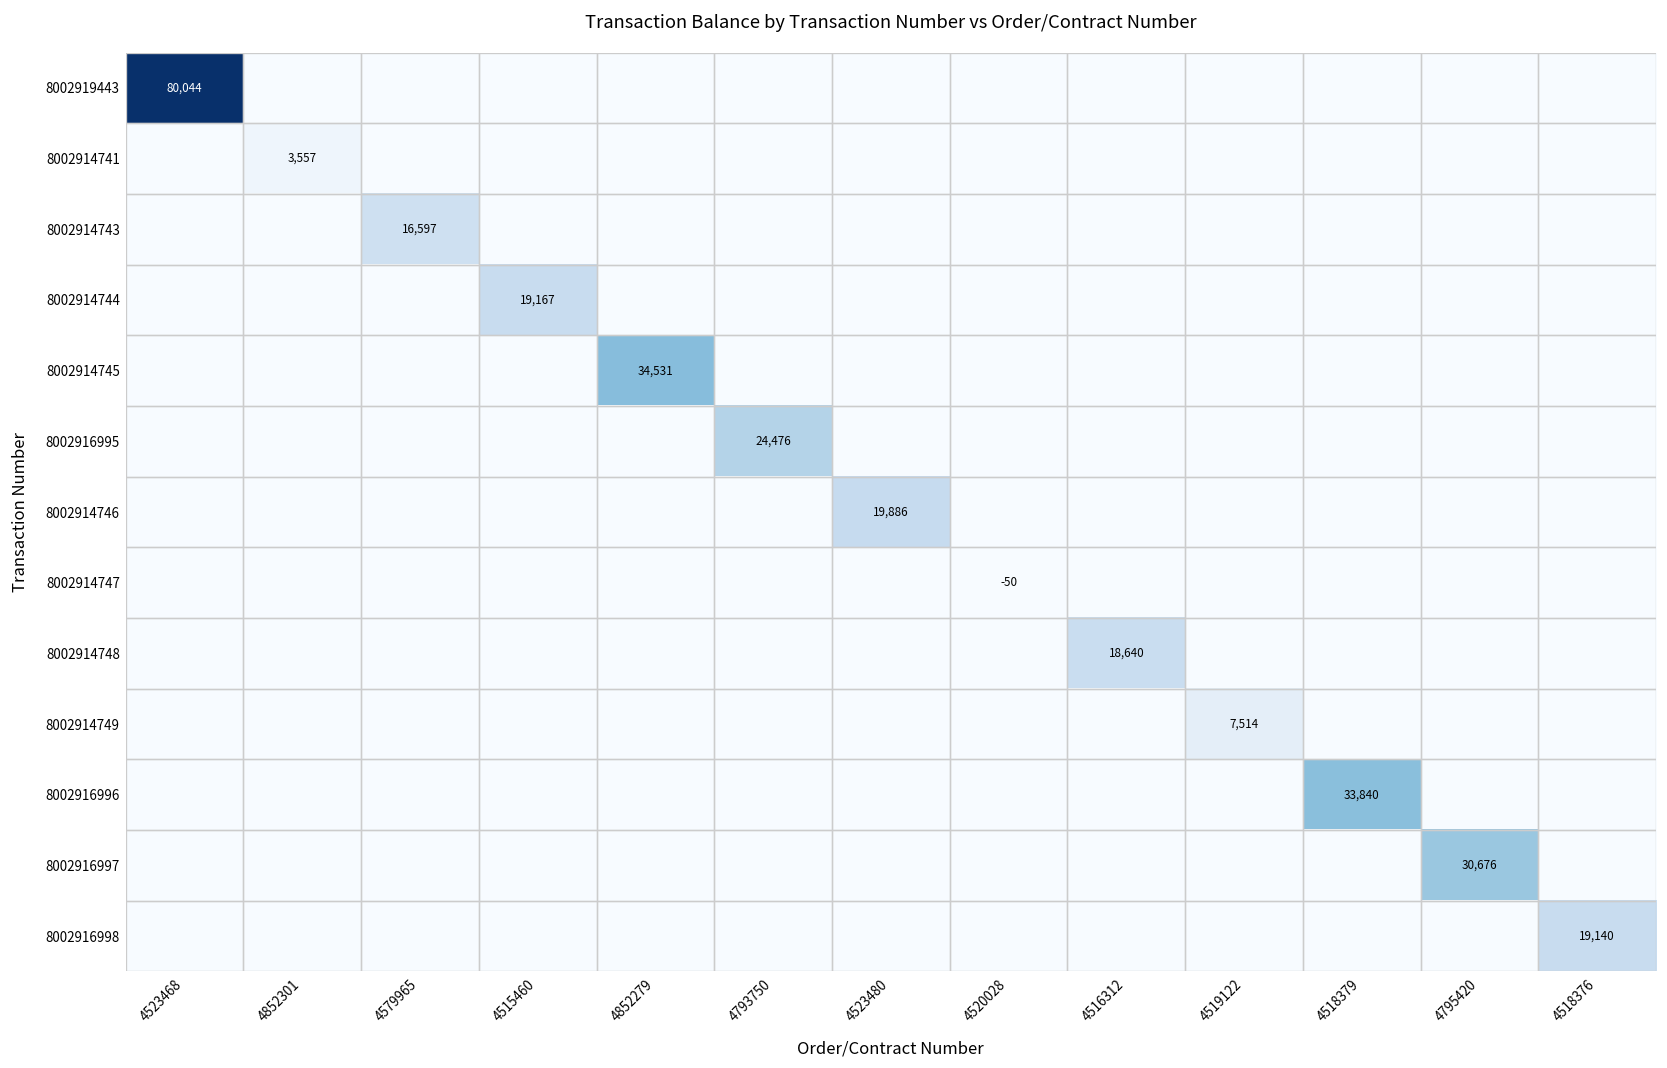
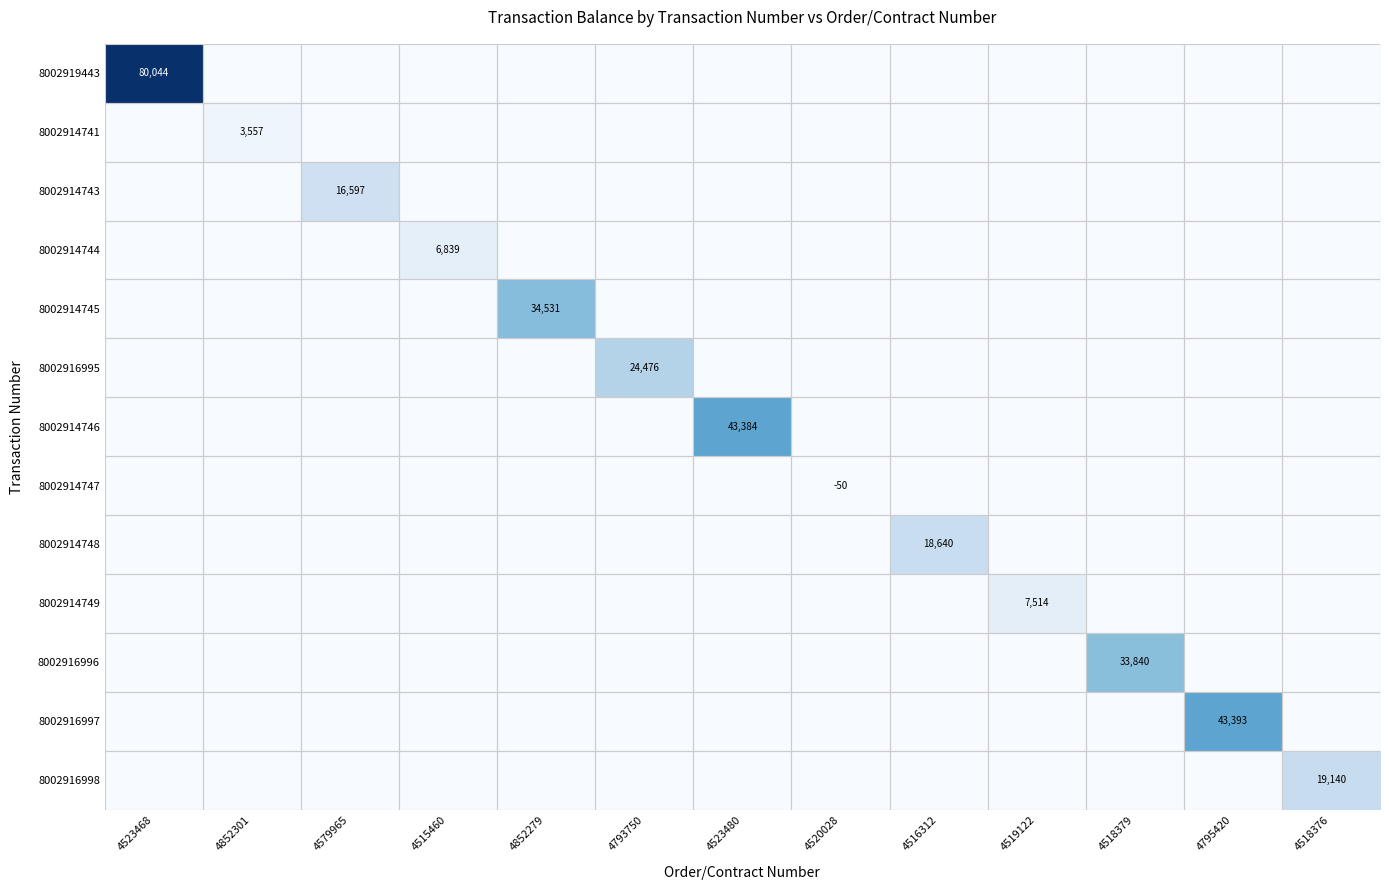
  {
    "8002919443": {
      "4523468": "80,044"
    },
    "8002914741": {
      "4852301": "3,557"
    },
    "8002914743": {
      "4579965": "16,597"
    },
    "8002914744": {
-     "4515460": "19,167"
+     "4515460": "6,839"
    },
    "8002914745": {
      "4852279": "34,531"
    },
    "8002916995": {
      "4793750": "24,476"
    },
    "8002914746": {
-     "4523480": "19,886"
+     "4523480": "43,384"
    },
    "8002914747": {
      "4520028": "-50"
    },
    "8002914748": {
      "4516312": "18,640"
    },
    "8002914749": {
      "4519122": "7,514"
    },
    "8002916996": {
      "4518379": "33,840"
    },
    "8002916997": {
-     "4795420": "30,676"
+     "4795420": "43,393"
    },
    "8002916998": {
      "4518376": "19,140"
    }
  }
